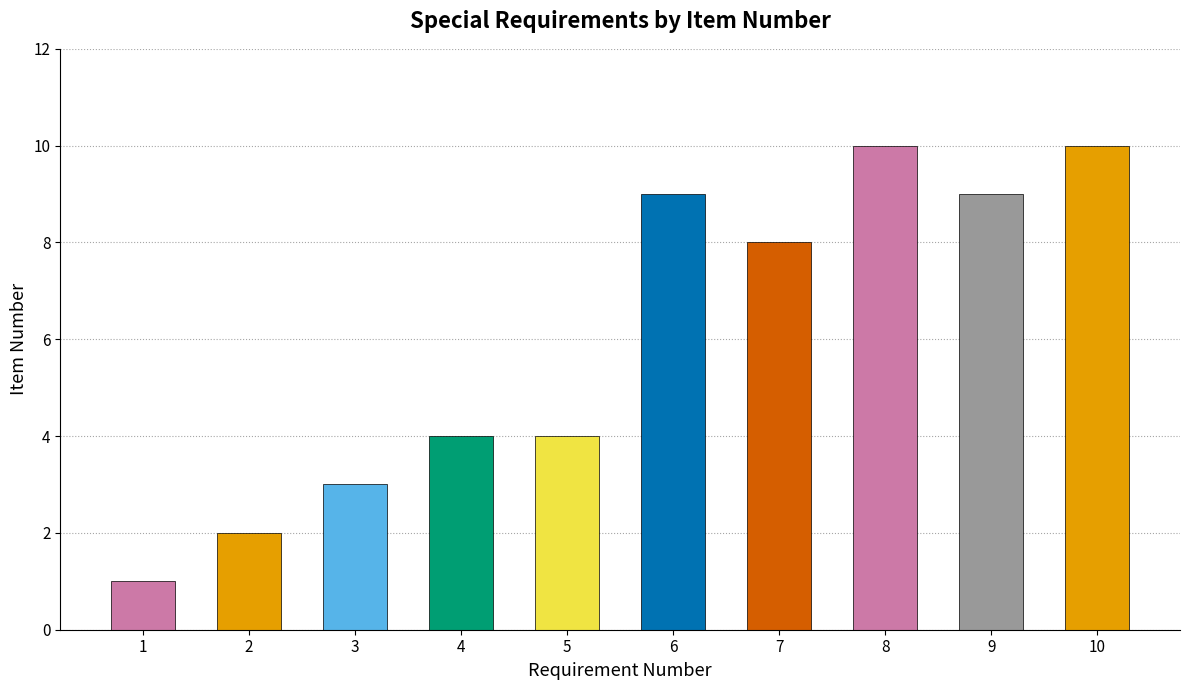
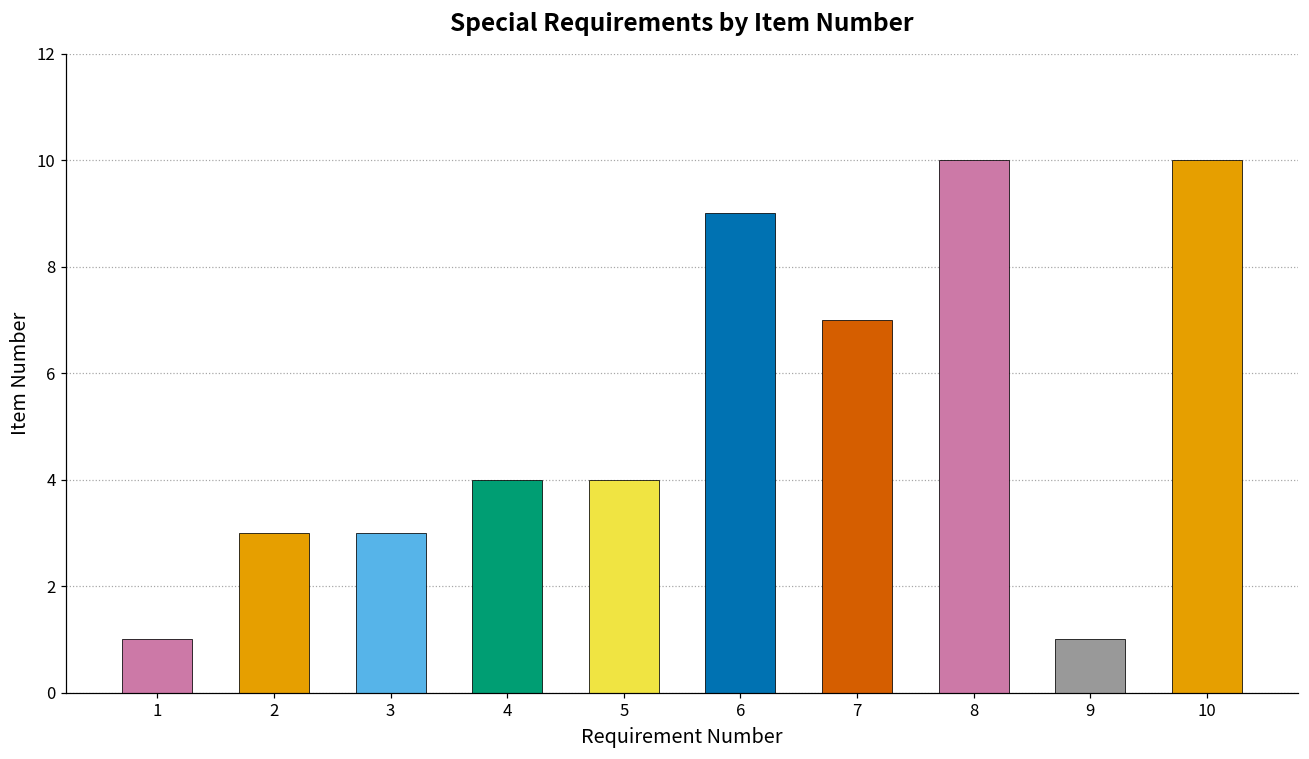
  {
    "1": 1,
-   "2": 2,
+   "2": 3,
    "3": 3,
    "4": 4,
    "5": 4,
    "6": 9,
-   "7": 8,
+   "7": 7,
    "8": 10,
-   "9": 9,
+   "9": 1,
    "10": 10
  }
